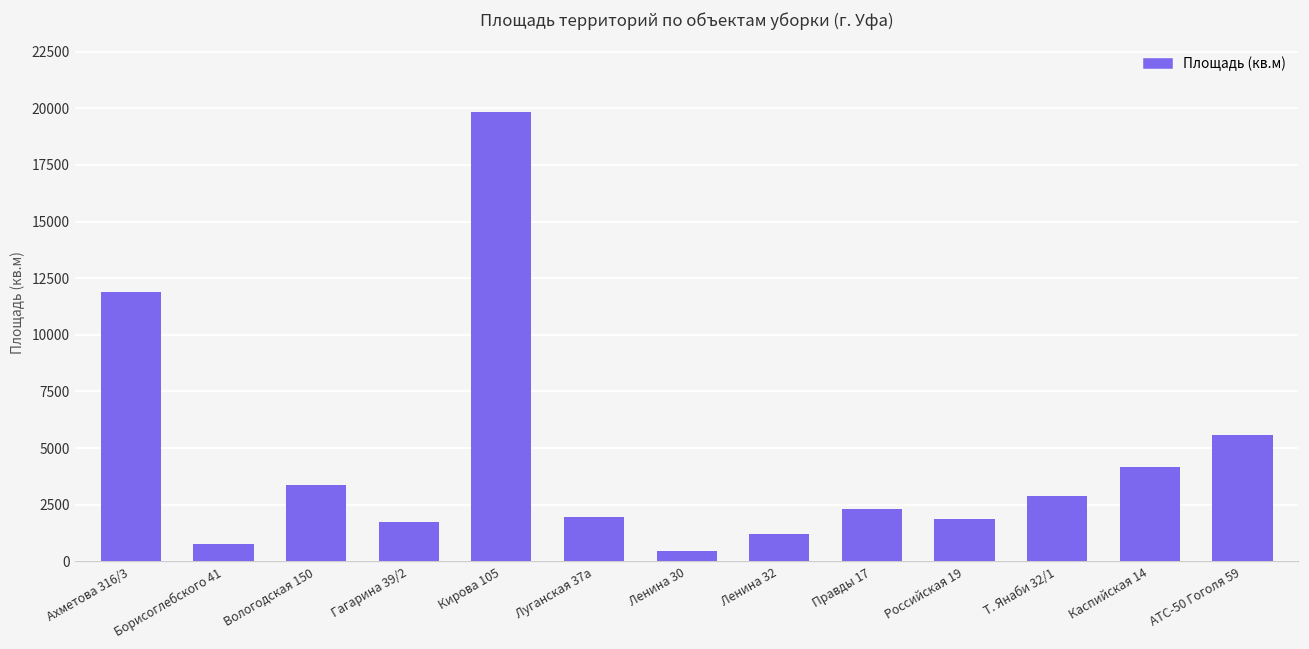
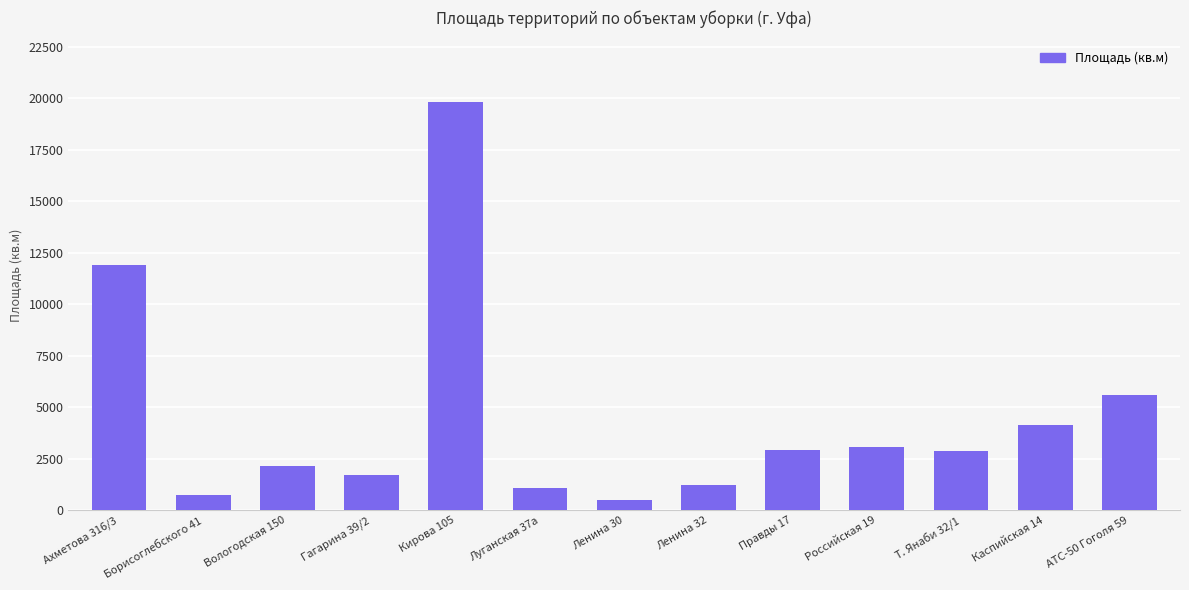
  {
    "Ахметова 316/3": 11900,
    "Борисоглебского 41": 800,
-   "Вологодская 150": 3400,
+   "Вологодская 150": 2100,
    "Гагарина 39/2": 1700,
    "Кирова 105": 19800,
-   "Луганская 37а": 2000,
+   "Луганская 37а": 1100,
    "Ленина 30": 500,
    "Ленина 32": 1200,
-   "Правды 17": 2300,
-   "Российская 19": 1900,
+   "Правды 17": 2900,
+   "Российская 19": 3100,
    "Т. Янаби 32/1": 2900,
    "Каспийская 14": 4200,
    "АТС-50 Гоголя 59": 5600
  }
